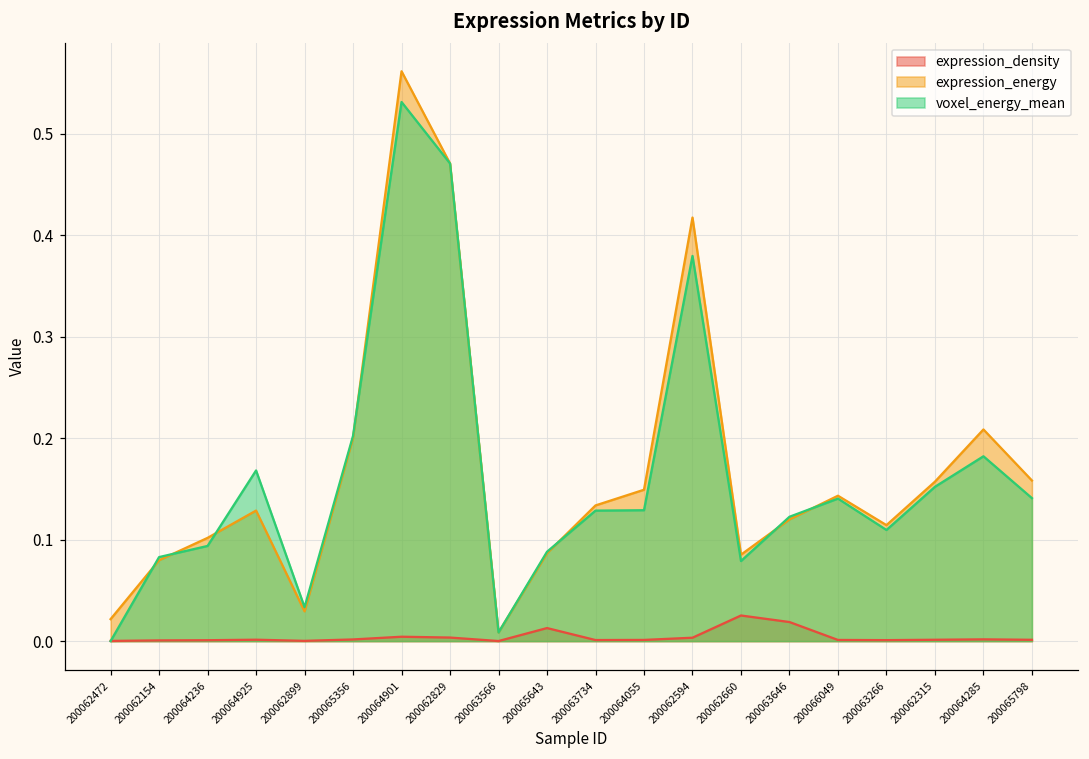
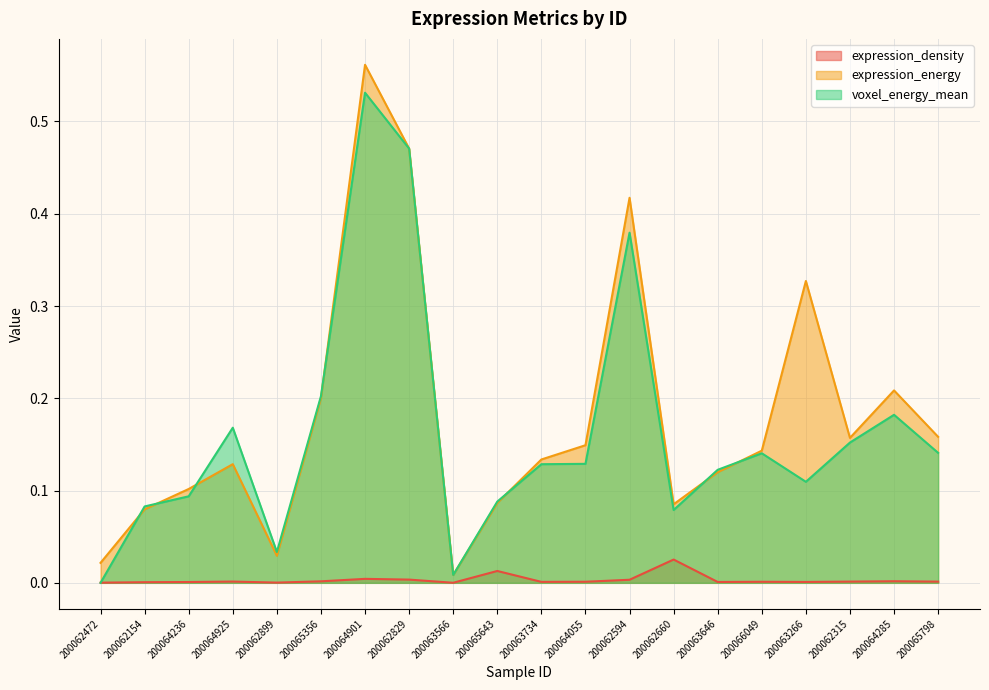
  {
    "expression_density": {
      "200062154": 0.00,
      "200064236": 0.00,
      "200064925": 0.00,
      "200062899": 0.00,
      "200065356": 0.00,
      "200064901": 0.00,
      "200062829": 0.00,
      "200063566": 0.00,
      "200065643": 0.01,
      "200063734": 0.00,
      "200064055": 0.00,
      "200062594": 0.00,
      "200062660": 0.03,
-     "200063646": 0.02,
+     "200063646": 0.00,
      "200066049": 0.00,
      "200063266": 0.00,
      "200062315": 0.00,
      "200064285": 0.00,
      "200065798": 0.00
    },
    "expression_energy": {
      "200062472": 0.02,
      "200062154": 0.08,
      "200064236": 0.10,
      "200064925": 0.13,
      "200062899": 0.03,
      "200064901": 0.56,
      "200063734": 0.13,
      "200064055": 0.15,
      "200062594": 0.42,
      "200062660": 0.09,
      "200066049": 0.14,
-     "200063266": 0.11,
+     "200063266": 0.33,
      "200062315": 0.16,
      "200064285": 0.21,
      "200065798": 0.16
    },
    "voxel_energy_mean": {
      "200062154": 0.08,
      "200064236": 0.09,
      "200064925": 0.17,
      "200062899": 0.03,
      "200064901": 0.53,
      "200063734": 0.13,
      "200064055": 0.13,
      "200062594": 0.38,
      "200062660": 0.08,
      "200066049": 0.14,
      "200063266": 0.11,
      "200062315": 0.15,
      "200064285": 0.18,
      "200065798": 0.14
    }
  }
